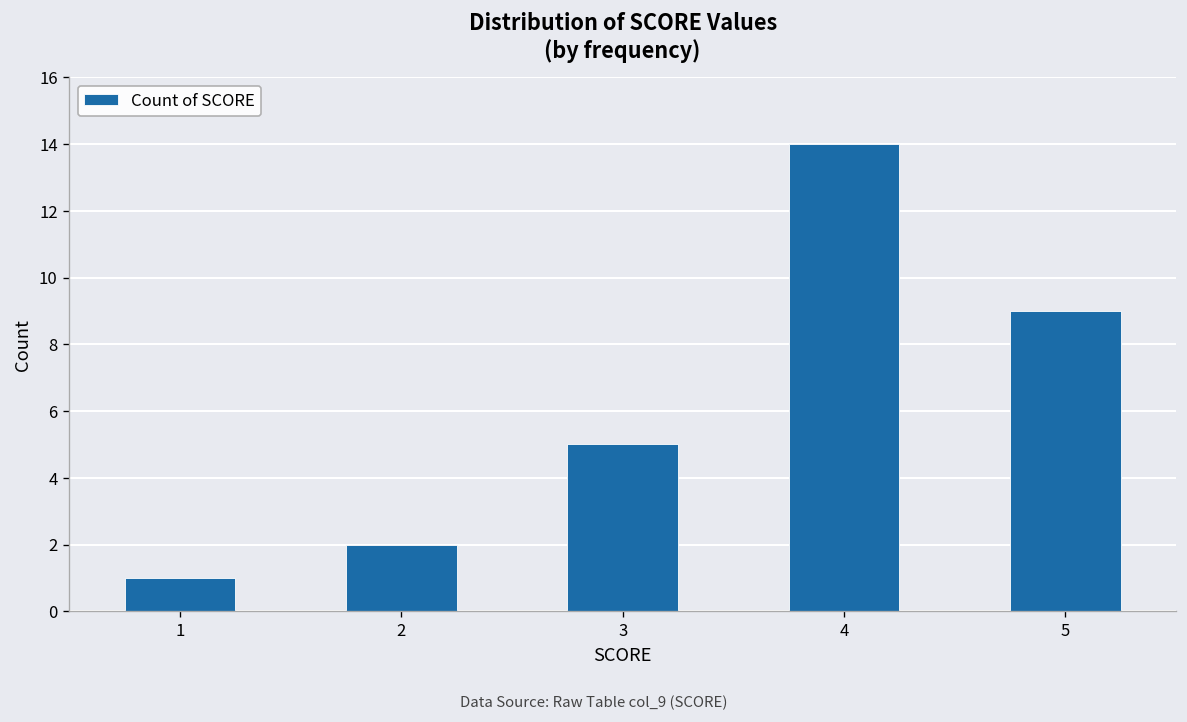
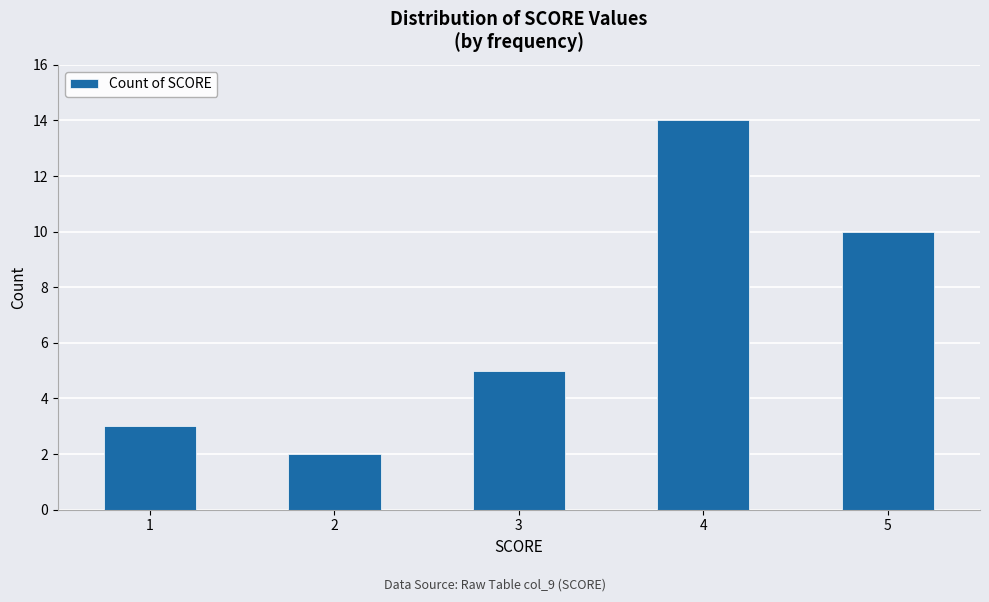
  {
-   "1": 1,
+   "1": 3,
    "2": 2,
    "3": 5,
    "4": 14,
-   "5": 9
+   "5": 10
  }
